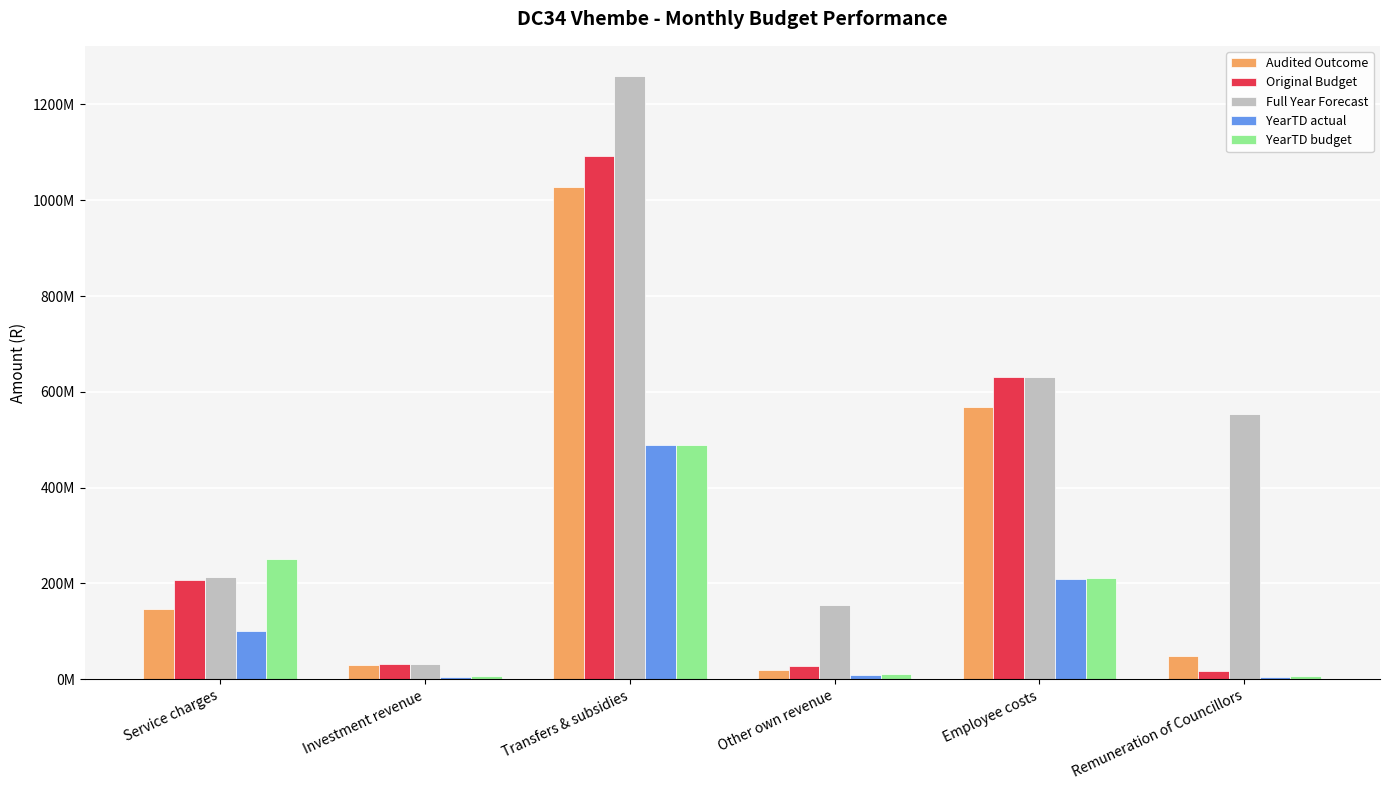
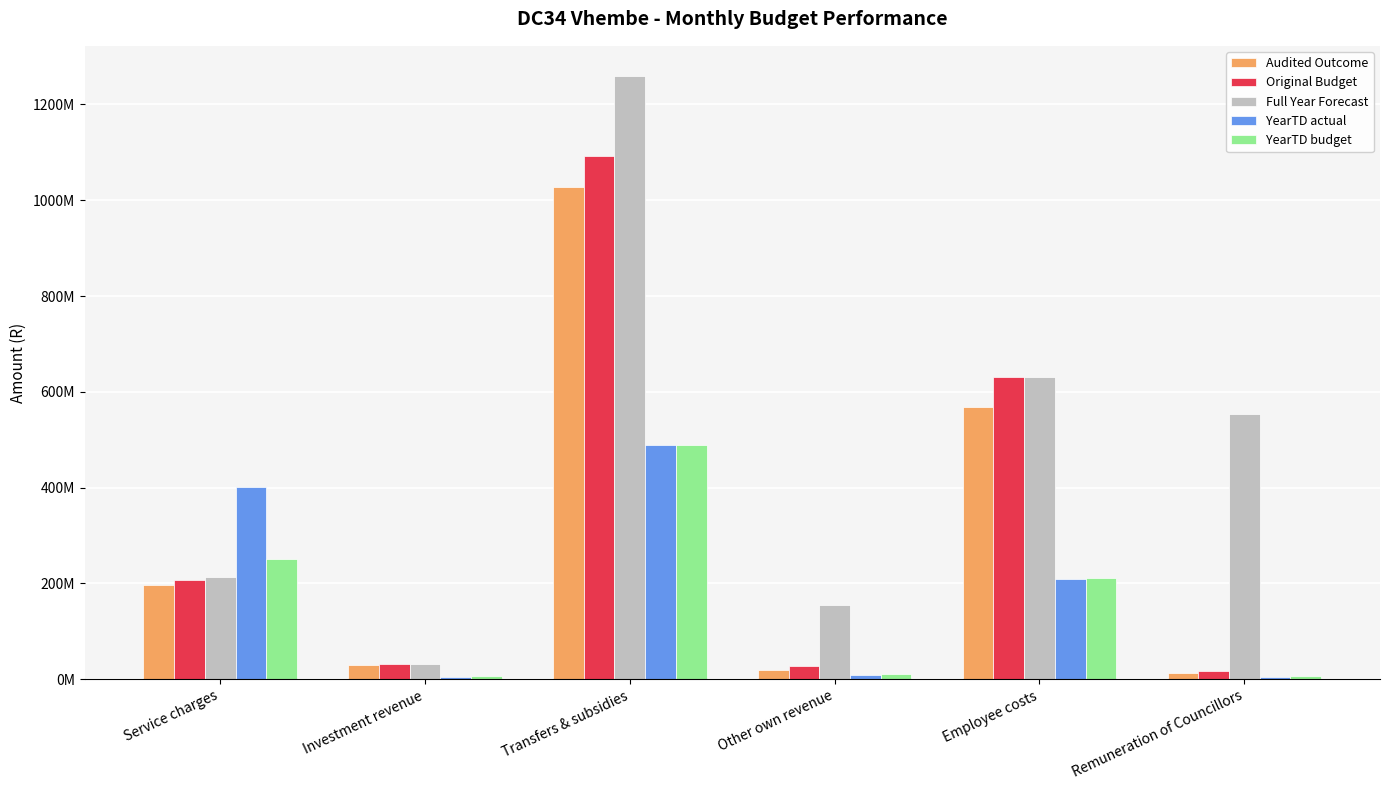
  {
    "Audited Outcome": {
-     "Service charges": 150000000,
+     "Service charges": 200000000,
      "Investment revenue": 30000000,
      "Transfers & subsidies": 1030000000,
      "Other own revenue": 20000000,
      "Employee costs": 570000000,
-     "Remuneration of Councillors": 50000000
+     "Remuneration of Councillors": 10000000
    },
    "Original Budget": {
      "Service charges": 210000000,
      "Investment revenue": 30000000,
      "Transfers & subsidies": 1090000000,
      "Other own revenue": 30000000,
      "Employee costs": 630000000,
      "Remuneration of Councillors": 20000000
    },
    "Full Year Forecast": {
      "Service charges": 210000000,
      "Investment revenue": 30000000,
      "Transfers & subsidies": 1260000000,
      "Other own revenue": 150000000,
      "Employee costs": 630000000,
      "Remuneration of Councillors": 550000000
    },
    "YearTD actual": {
-     "Service charges": 100000000,
+     "Service charges": 400000000,
      "Transfers & subsidies": 490000000,
      "Other own revenue": 10000000,
      "Employee costs": 210000000
    },
    "YearTD budget": {
      "Service charges": 250000000,
      "Investment revenue": 10000000,
      "Transfers & subsidies": 490000000,
      "Other own revenue": 10000000,
      "Employee costs": 210000000,
      "Remuneration of Councillors": 10000000
    }
  }
